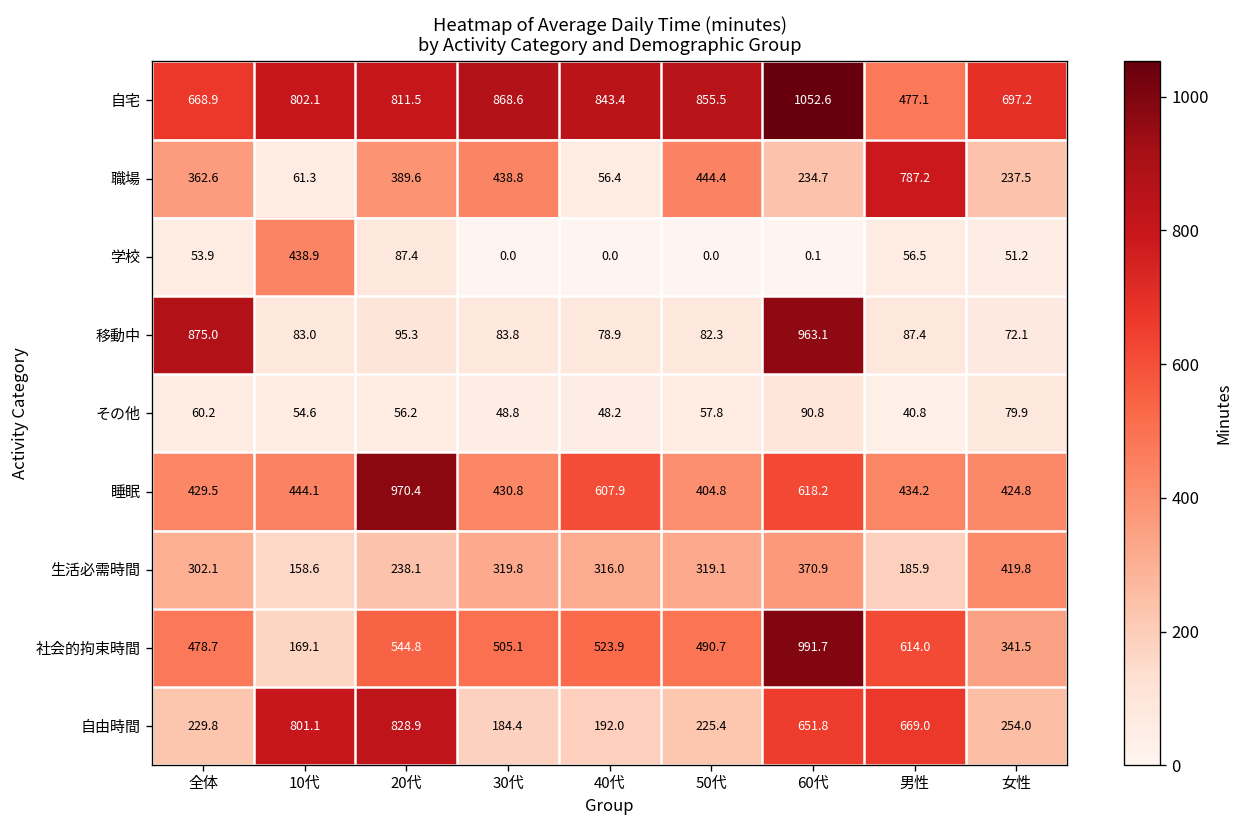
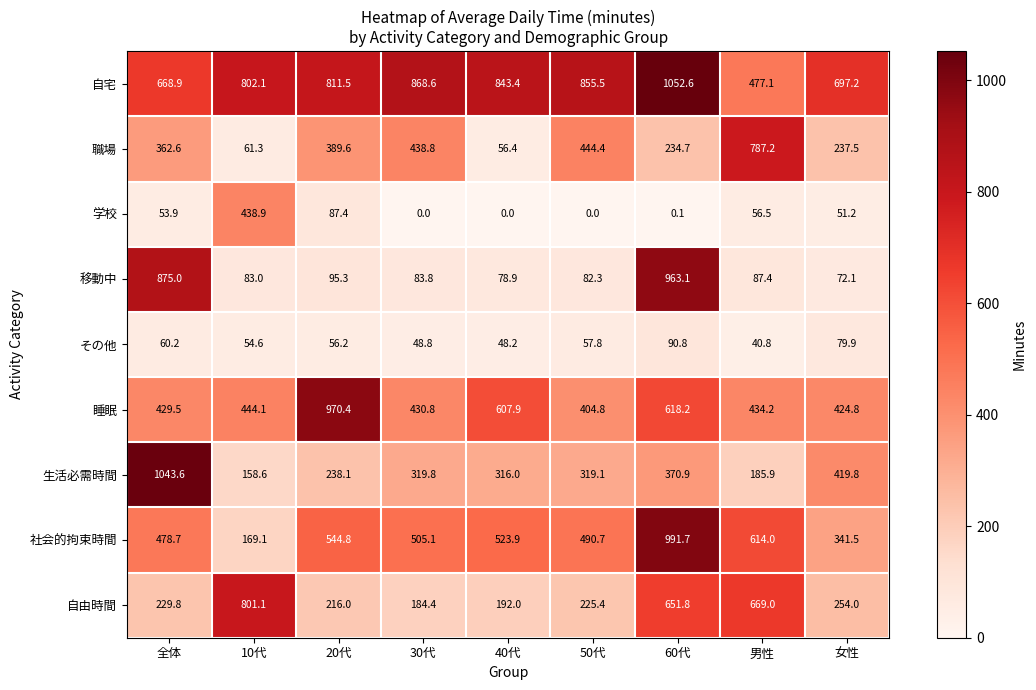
  {
    "自宅": {
      "全体": 668.9,
      "10代": 802.1,
      "20代": 811.5,
      "30代": 868.6,
      "40代": 843.4,
      "50代": 855.5,
      "60代": 1052.6,
      "男性": 477.1,
      "女性": 697.2
    },
    "職場": {
      "全体": 362.6,
      "10代": 61.3,
      "20代": 389.6,
      "30代": 438.8,
      "40代": 56.4,
      "50代": 444.4,
      "60代": 234.7,
      "男性": 787.2,
      "女性": 237.5
    },
    "学校": {
      "全体": 53.9,
      "10代": 438.9,
      "20代": 87.4,
      "30代": 0.0,
      "40代": 0.0,
      "50代": 0.0,
      "60代": 0.1,
      "男性": 56.5,
      "女性": 51.2
    },
    "移動中": {
      "全体": 875.0,
      "10代": 83.0,
      "20代": 95.3,
      "30代": 83.8,
      "40代": 78.9,
      "50代": 82.3,
      "60代": 963.1,
      "男性": 87.4,
      "女性": 72.1
    },
    "その他": {
      "全体": 60.2,
      "10代": 54.6,
      "20代": 56.2,
      "30代": 48.8,
      "40代": 48.2,
      "50代": 57.8,
      "60代": 90.8,
      "男性": 40.8,
      "女性": 79.9
    },
    "睡眠": {
      "全体": 429.5,
      "10代": 444.1,
      "20代": 970.4,
      "30代": 430.8,
      "40代": 607.9,
      "50代": 404.8,
      "60代": 618.2,
      "男性": 434.2,
      "女性": 424.8
    },
    "生活必需時間": {
-     "全体": 302.1,
+     "全体": 1043.6,
      "10代": 158.6,
      "20代": 238.1,
      "30代": 319.8,
      "40代": 316.0,
      "50代": 319.1,
      "60代": 370.9,
      "男性": 185.9,
      "女性": 419.8
    },
    "社会的拘束時間": {
      "全体": 478.7,
      "10代": 169.1,
      "20代": 544.8,
      "30代": 505.1,
      "40代": 523.9,
      "50代": 490.7,
      "60代": 991.7,
      "男性": 614.0,
      "女性": 341.5
    },
    "自由時間": {
      "全体": 229.8,
      "10代": 801.1,
-     "20代": 828.9,
+     "20代": 216.0,
      "30代": 184.4,
      "40代": 192.0,
      "50代": 225.4,
      "60代": 651.8,
      "男性": 669.0,
      "女性": 254.0
    }
  }
